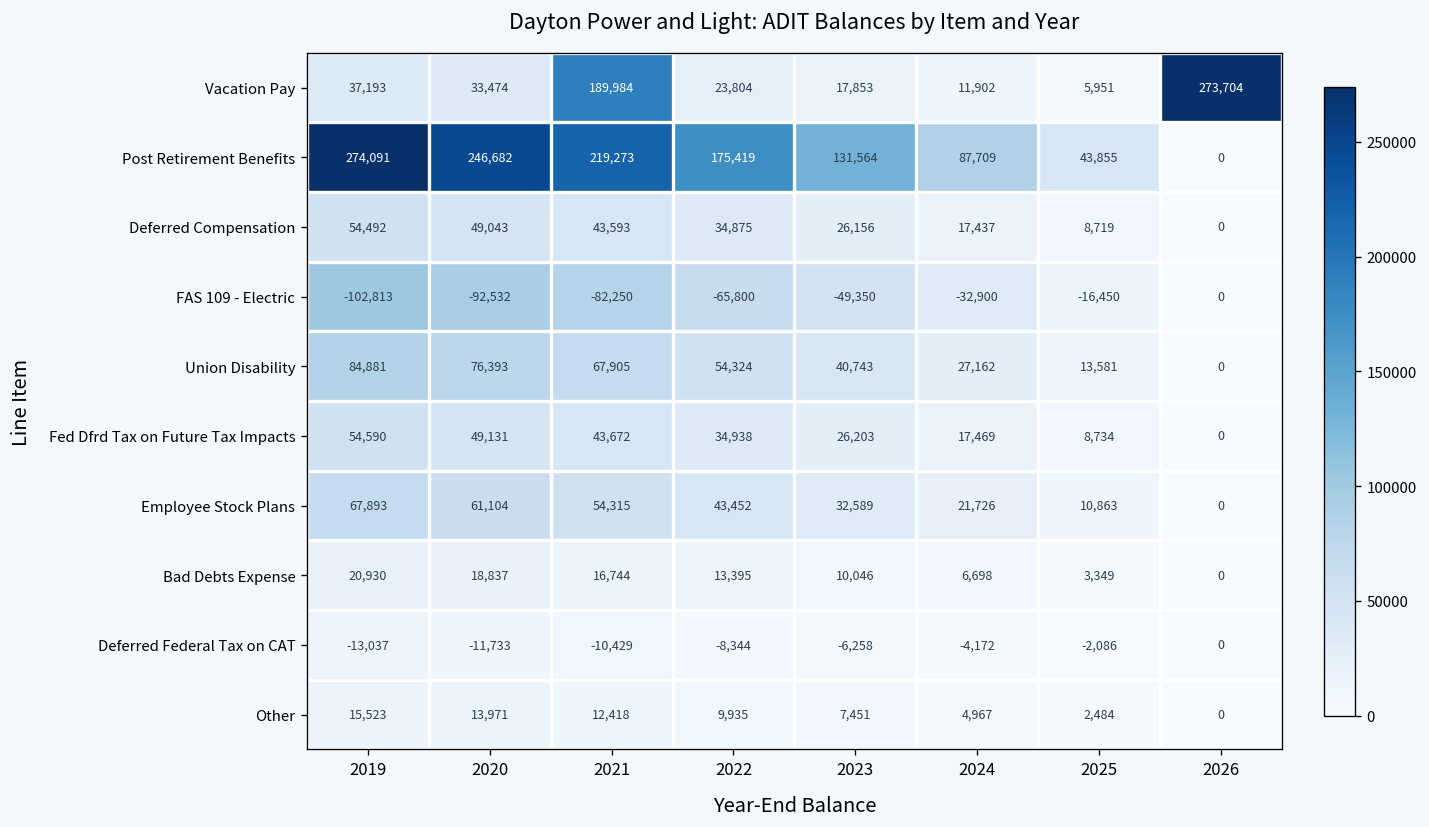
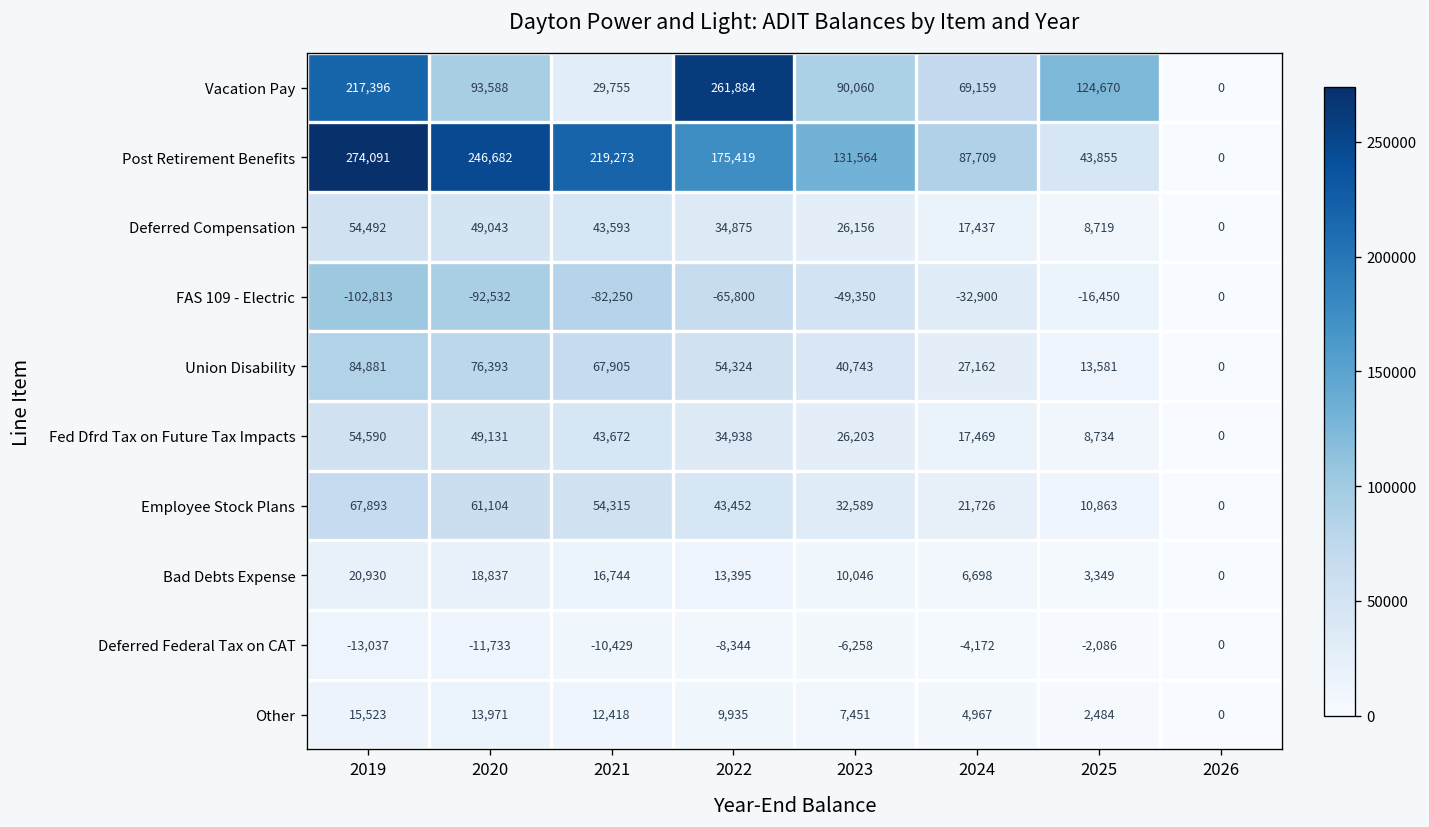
  {
    "Vacation Pay": {
-     "2019": "37,193",
-     "2020": "33,474",
-     "2021": "189,984",
-     "2022": "23,804",
-     "2023": "17,853",
-     "2024": "11,902",
-     "2025": "5,951",
-     "2026": "273,704"
+     "2019": "217,396",
+     "2020": "93,588",
+     "2021": "29,755",
+     "2022": "261,884",
+     "2023": "90,060",
+     "2024": "69,159",
+     "2025": "124,670",
+     "2026": "0"
    },
    "Post Retirement Benefits": {
      "2019": "274,091",
      "2020": "246,682",
      "2021": "219,273",
      "2022": "175,419",
      "2023": "131,564",
      "2024": "87,709",
      "2025": "43,855",
      "2026": "0"
    },
    "Deferred Compensation": {
      "2019": "54,492",
      "2020": "49,043",
      "2021": "43,593",
      "2022": "34,875",
      "2023": "26,156",
      "2024": "17,437",
      "2025": "8,719",
      "2026": "0"
    },
    "FAS 109 - Electric": {
      "2019": "-102,813",
      "2020": "-92,532",
      "2021": "-82,250",
      "2022": "-65,800",
      "2023": "-49,350",
      "2024": "-32,900",
      "2025": "-16,450",
      "2026": "0"
    },
    "Union Disability": {
      "2019": "84,881",
      "2020": "76,393",
      "2021": "67,905",
      "2022": "54,324",
      "2023": "40,743",
      "2024": "27,162",
      "2025": "13,581",
      "2026": "0"
    },
    "Fed Dfrd Tax on Future Tax Impacts": {
      "2019": "54,590",
      "2020": "49,131",
      "2021": "43,672",
      "2022": "34,938",
      "2023": "26,203",
      "2024": "17,469",
      "2025": "8,734",
      "2026": "0"
    },
    "Employee Stock Plans": {
      "2019": "67,893",
      "2020": "61,104",
      "2021": "54,315",
      "2022": "43,452",
      "2023": "32,589",
      "2024": "21,726",
      "2025": "10,863",
      "2026": "0"
    },
    "Bad Debts Expense": {
      "2019": "20,930",
      "2020": "18,837",
      "2021": "16,744",
      "2022": "13,395",
      "2023": "10,046",
      "2024": "6,698",
      "2025": "3,349",
      "2026": "0"
    },
    "Deferred Federal Tax on CAT": {
      "2019": "-13,037",
      "2020": "-11,733",
      "2021": "-10,429",
      "2022": "-8,344",
      "2023": "-6,258",
      "2024": "-4,172",
      "2025": "-2,086",
      "2026": "0"
    },
    "Other": {
      "2019": "15,523",
      "2020": "13,971",
      "2021": "12,418",
      "2022": "9,935",
      "2023": "7,451",
      "2024": "4,967",
      "2025": "2,484",
      "2026": "0"
    }
  }
